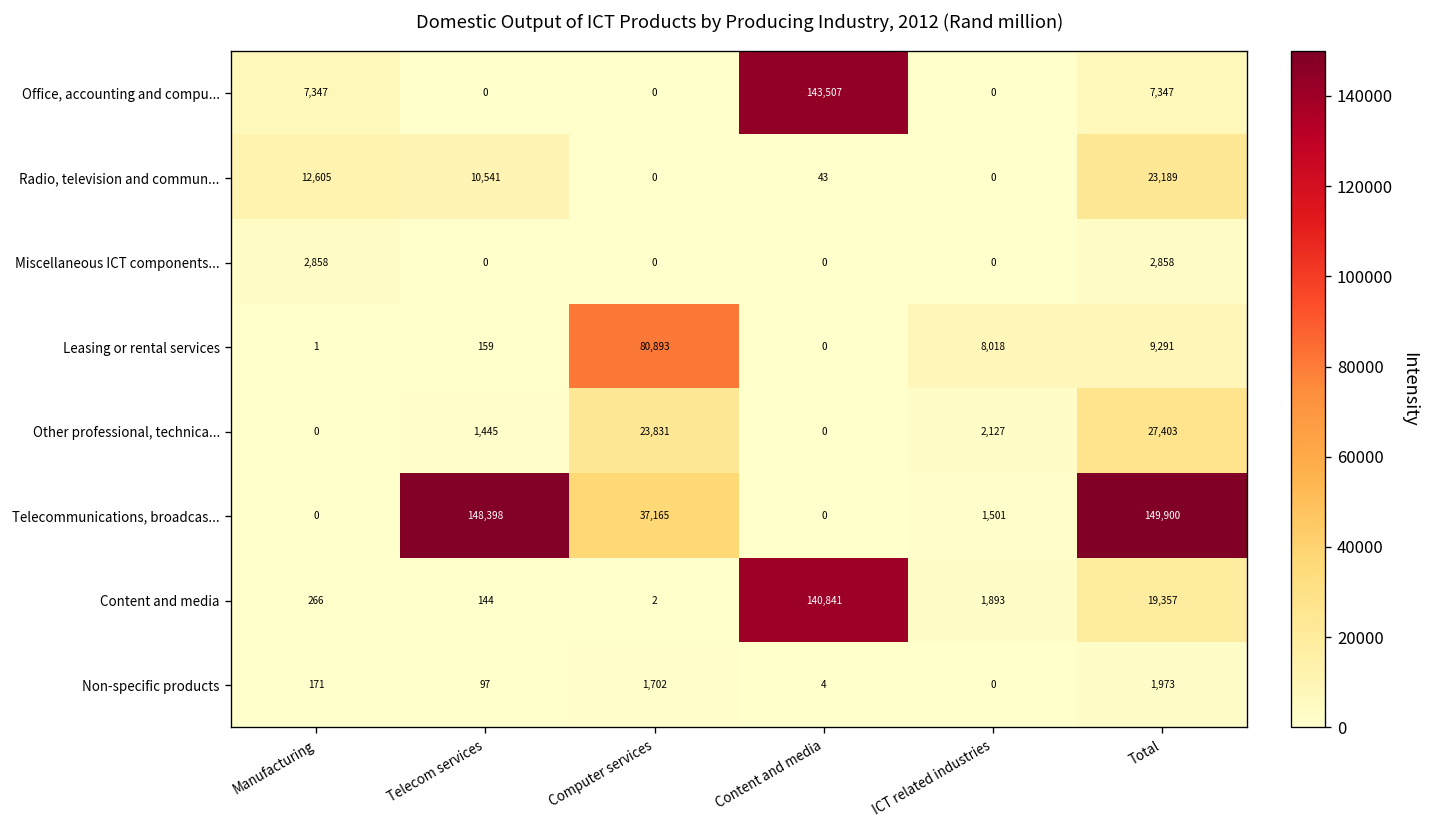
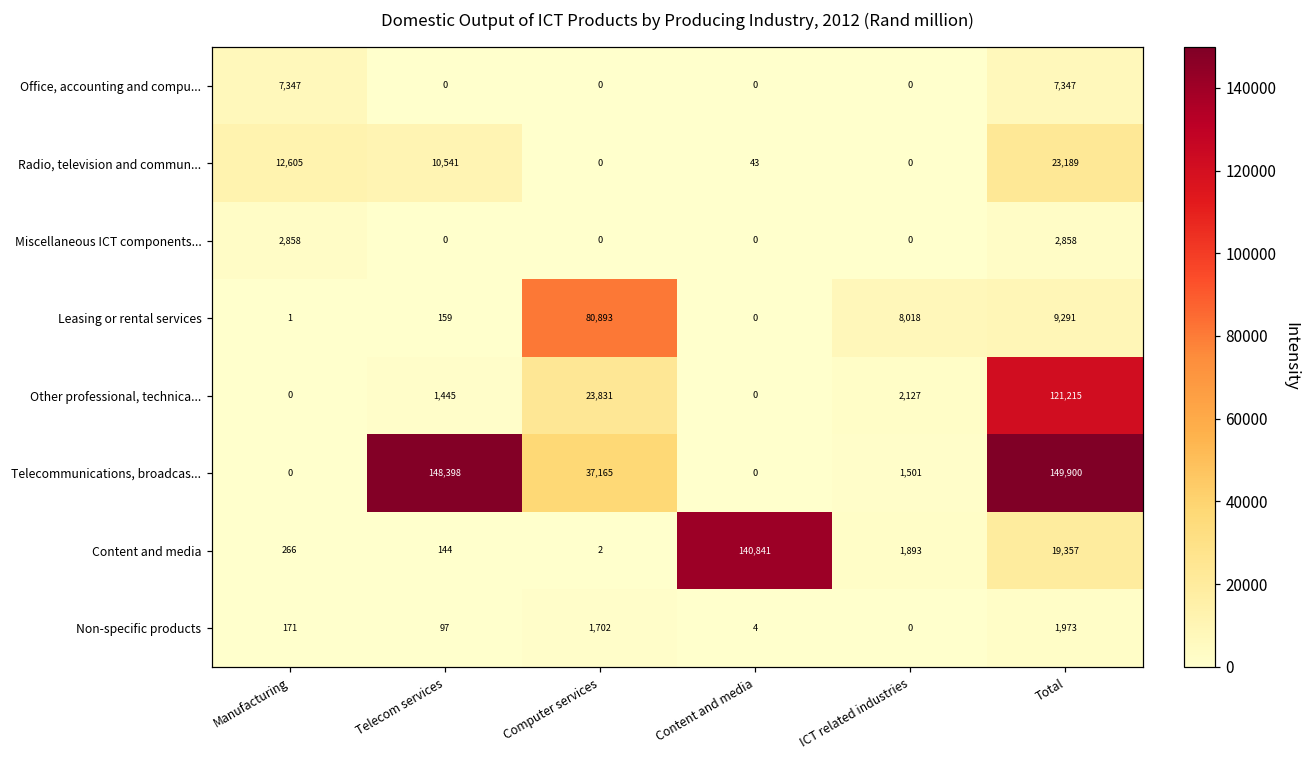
  {
    "Office, accounting and compu...": {
      "Manufacturing": "7,347",
      "Telecom services": "0",
      "Computer services": "0",
-     "Content and media": "143,507",
+     "Content and media": "0",
      "ICT related industries": "0",
      "Total": "7,347"
    },
    "Radio, television and commun...": {
      "Manufacturing": "12,605",
      "Telecom services": "10,541",
      "Computer services": "0",
      "Content and media": "43",
      "ICT related industries": "0",
      "Total": "23,189"
    },
    "Miscellaneous ICT components...": {
      "Manufacturing": "2,858",
      "Telecom services": "0",
      "Computer services": "0",
      "Content and media": "0",
      "ICT related industries": "0",
      "Total": "2,858"
    },
    "Leasing or rental services": {
      "Manufacturing": "1",
      "Telecom services": "159",
      "Computer services": "80,893",
      "Content and media": "0",
      "ICT related industries": "8,018",
      "Total": "9,291"
    },
    "Other professional, technica...": {
      "Manufacturing": "0",
      "Telecom services": "1,445",
      "Computer services": "23,831",
      "Content and media": "0",
      "ICT related industries": "2,127",
-     "Total": "27,403"
+     "Total": "121,215"
    },
    "Telecommunications, broadcas...": {
      "Manufacturing": "0",
      "Telecom services": "148,398",
      "Computer services": "37,165",
      "Content and media": "0",
      "ICT related industries": "1,501",
      "Total": "149,900"
    },
    "Content and media": {
      "Manufacturing": "266",
      "Telecom services": "144",
      "Computer services": "2",
      "Content and media": "140,841",
      "ICT related industries": "1,893",
      "Total": "19,357"
    },
    "Non-specific products": {
      "Manufacturing": "171",
      "Telecom services": "97",
      "Computer services": "1,702",
      "Content and media": "4",
      "ICT related industries": "0",
      "Total": "1,973"
    }
  }
